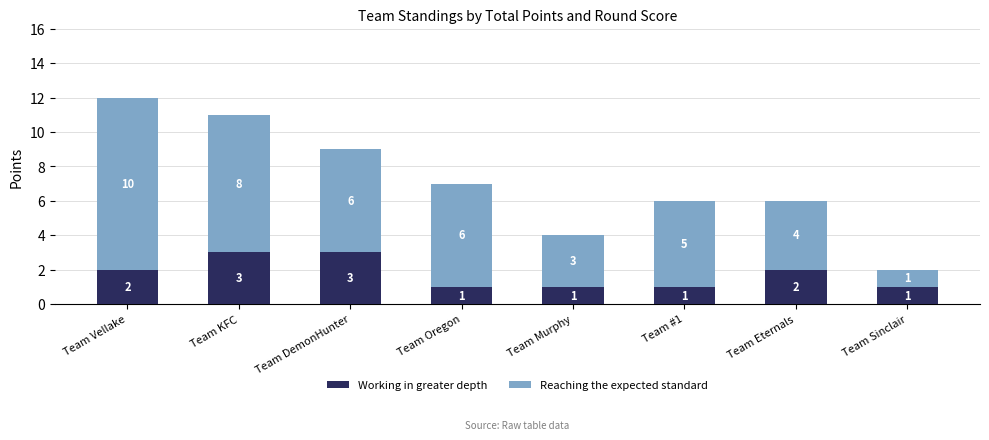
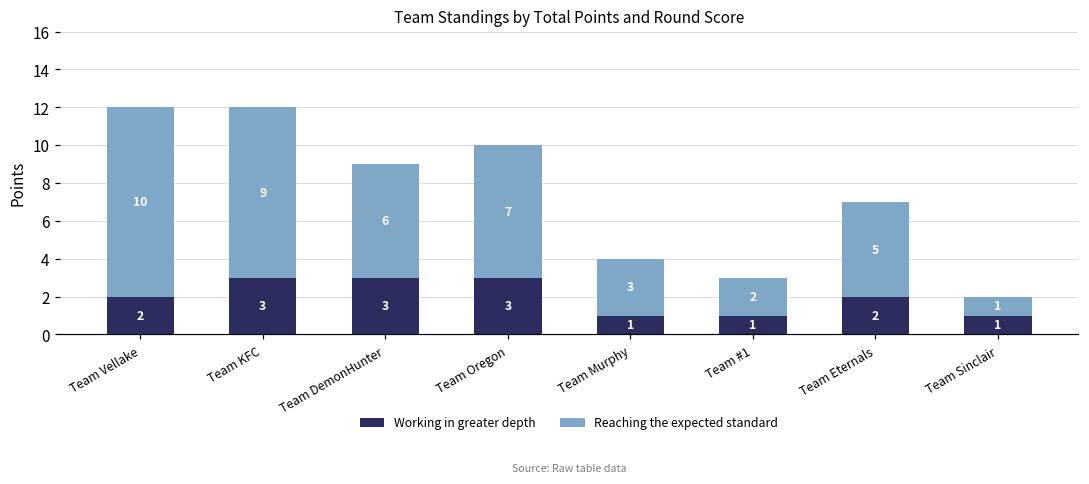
  {
    "Working in greater depth": {
      "Team Vellake": 2,
      "Team KFC": 3,
      "Team DemonHunter": 3,
-     "Team Oregon": 1,
+     "Team Oregon": 3,
      "Team Murphy": 1,
      "Team #1": 1,
      "Team Eternals": 2,
      "Team Sinclair": 1
    },
    "Reaching the expected standard": {
      "Team Vellake": 10,
-     "Team KFC": 8,
+     "Team KFC": 9,
      "Team DemonHunter": 6,
-     "Team Oregon": 6,
+     "Team Oregon": 7,
      "Team Murphy": 3,
-     "Team #1": 5,
-     "Team Eternals": 4,
+     "Team #1": 2,
+     "Team Eternals": 5,
      "Team Sinclair": 1
    }
  }
